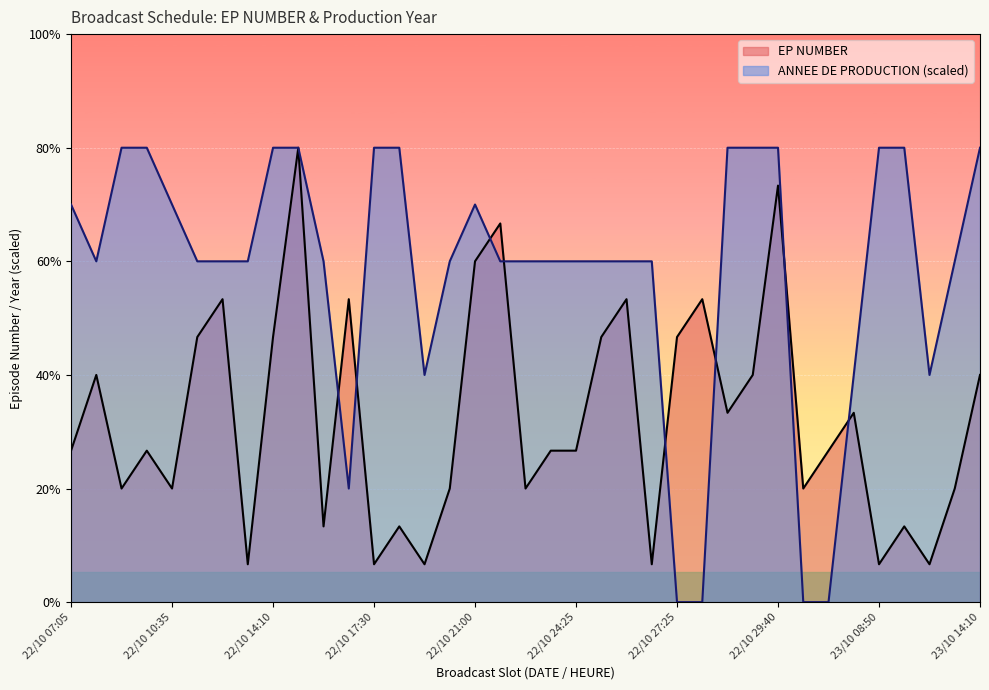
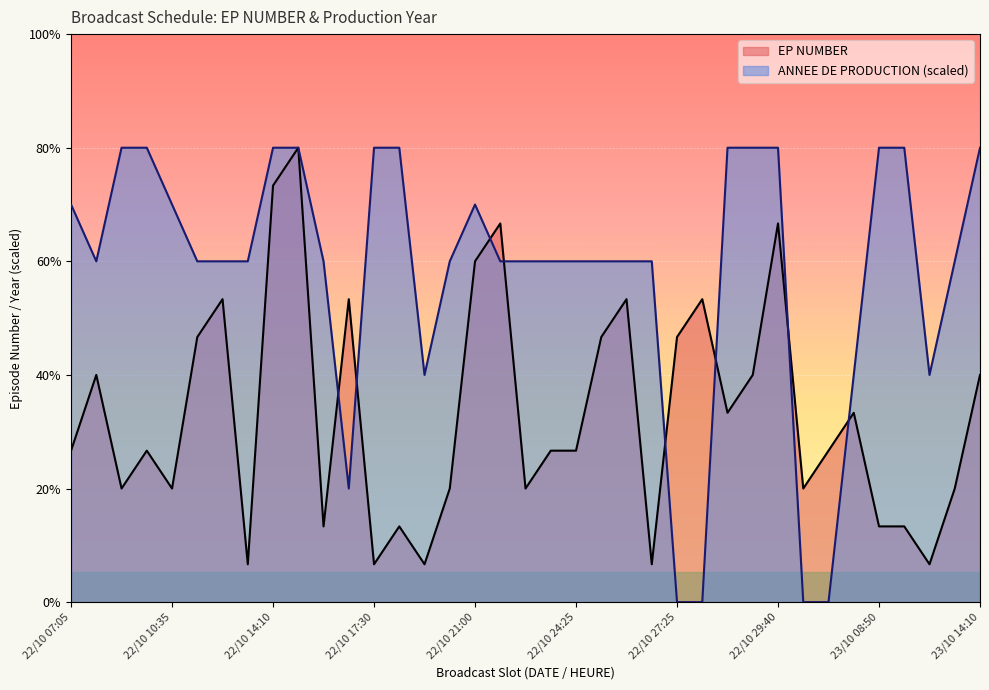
  {
    "EP NUMBER": {
      "22/10 07:05": "27%",
      "22/10 10:35": "20%",
-     "22/10 14:10": "47%",
+     "22/10 14:10": "73%",
      "22/10 17:30": "7%",
      "22/10 21:00": "60%",
      "22/10 24:25": "27%",
      "22/10 27:25": "47%",
-     "22/10 29:40": "73%",
-     "23/10 08:50": "7%",
+     "22/10 29:40": "67%",
+     "23/10 08:50": "13%",
      "23/10 14:10": "40%"
    },
    "ANNEE DE PRODUCTION (scaled)": {
      "22/10 07:05": "70%",
      "22/10 10:35": "70%",
      "22/10 14:10": "80%",
      "22/10 17:30": "80%",
      "22/10 21:00": "70%",
      "22/10 24:25": "60%",
      "22/10 29:40": "80%",
      "23/10 08:50": "80%",
      "23/10 14:10": "80%"
    }
  }
